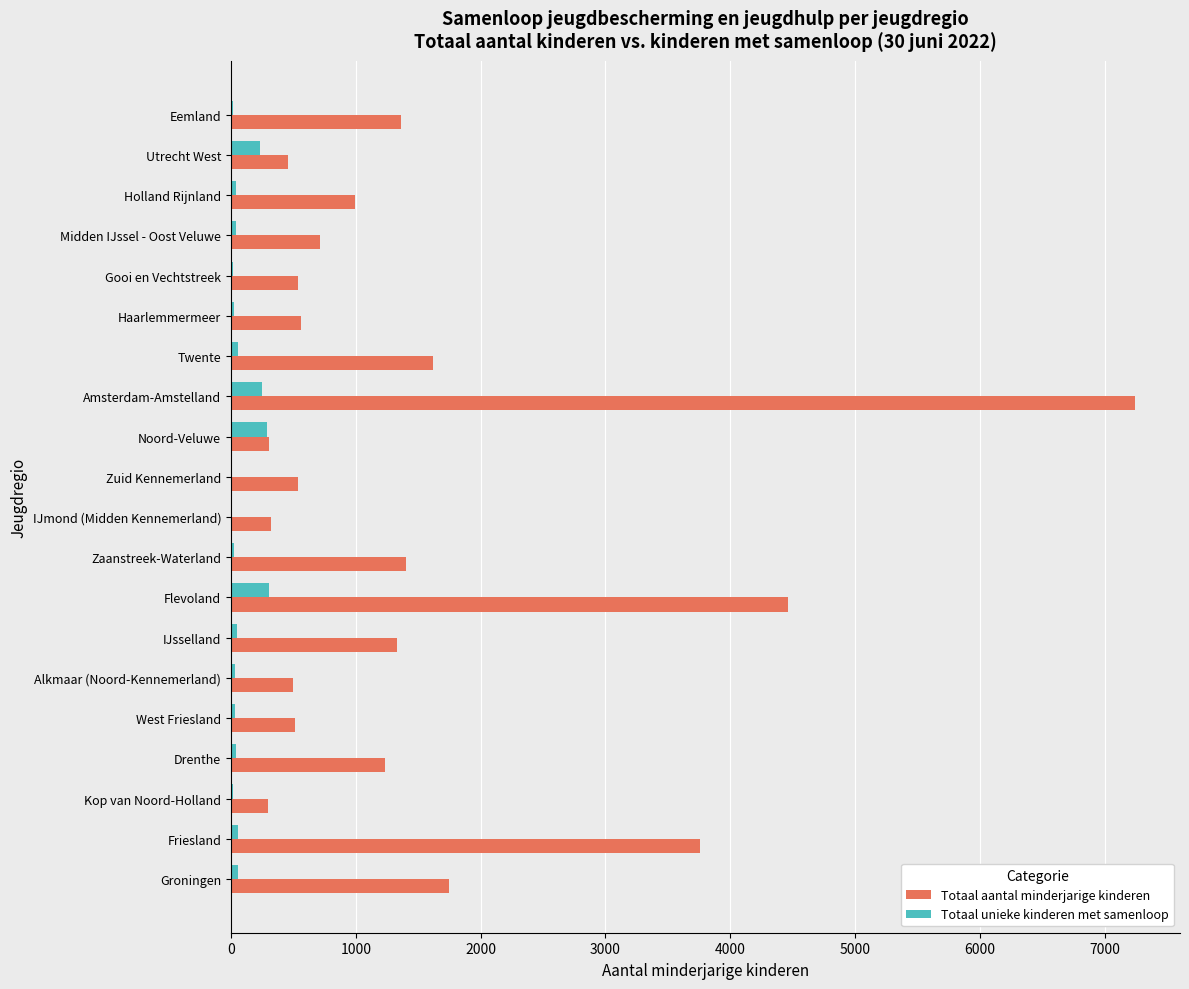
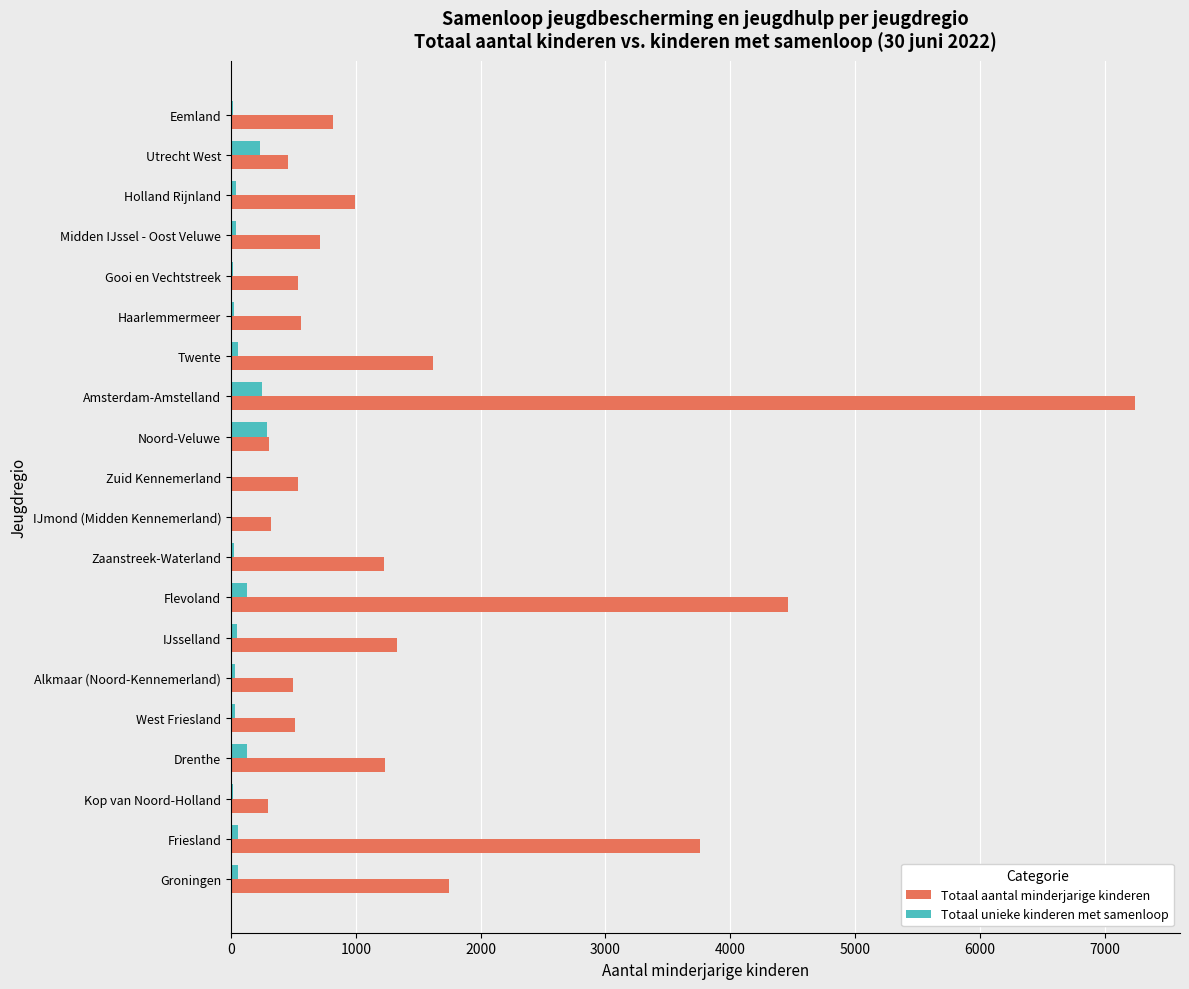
  {
    "Totaal aantal minderjarige kinderen": {
-     "Eemland": 1360,
+     "Eemland": 820,
      "Utrecht West": 460,
      "Holland Rijnland": 990,
      "Midden IJssel - Oost Veluwe": 710,
      "Gooi en Vechtstreek": 540,
      "Haarlemmermeer": 560,
      "Twente": 1620,
      "Amsterdam-Amstelland": 7240,
      "Noord-Veluwe": 310,
      "Zuid Kennemerland": 540,
      "IJmond (Midden Kennemerland)": 330,
-     "Zaanstreek-Waterland": 1410,
+     "Zaanstreek-Waterland": 1230,
      "Flevoland": 4460,
      "IJsselland": 1330,
      "Alkmaar (Noord-Kennemerland)": 500,
      "West Friesland": 520,
      "Drenthe": 1240,
      "Kop van Noord-Holland": 300,
      "Friesland": 3760,
      "Groningen": 1750
    },
    "Totaal unieke kinderen met samenloop": {
      "Utrecht West": 240,
      "Holland Rijnland": 40,
      "Midden IJssel - Oost Veluwe": 40,
      "Haarlemmermeer": 30,
      "Twente": 60,
      "Amsterdam-Amstelland": 250,
      "Noord-Veluwe": 290,
      "Zaanstreek-Waterland": 30,
-     "Flevoland": 300,
+     "Flevoland": 130,
      "IJsselland": 50,
      "Alkmaar (Noord-Kennemerland)": 30,
      "West Friesland": 40,
-     "Drenthe": 40,
+     "Drenthe": 130,
      "Friesland": 60,
      "Groningen": 60
    }
  }
